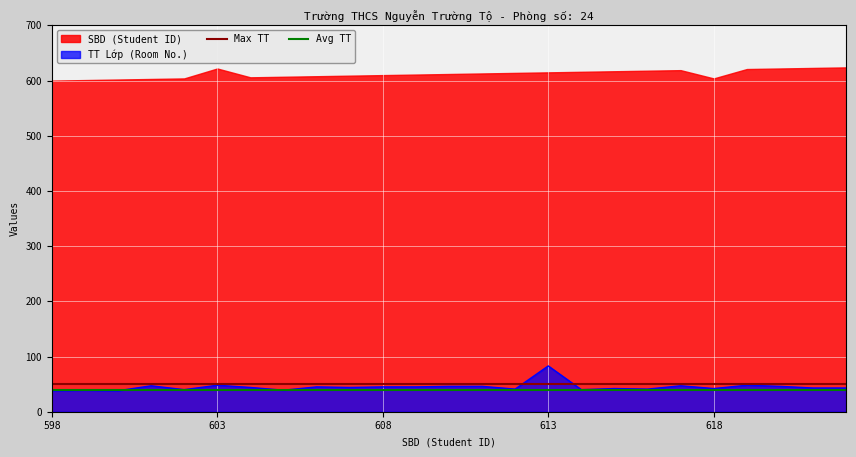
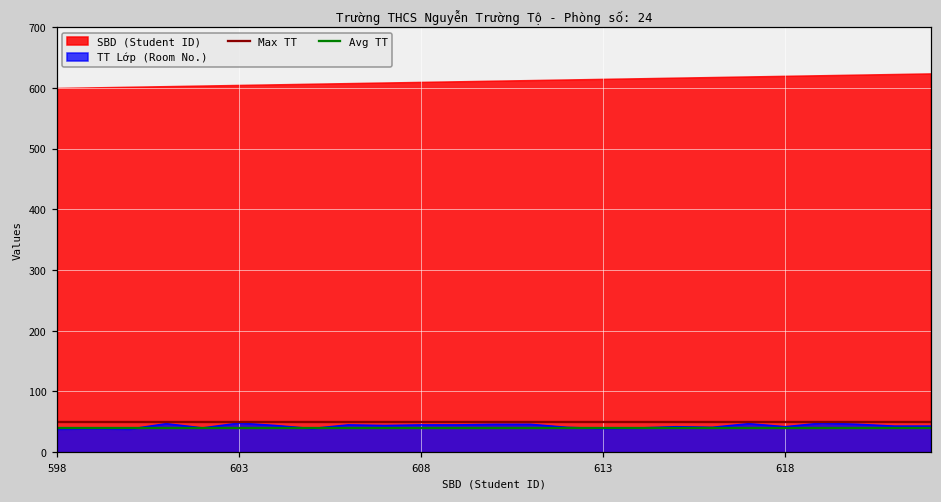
  {
    "SBD (Student ID)": {
      "598": 600,
-     "603": 620,
+     "603": 610,
      "608": 610,
      "613": 620,
-     "618": 600
+     "618": 620
    },
    "TT Lớp (Room No.)": {
      "608": 50,
-     "613": 80
+     "613": 40
    }
  }
